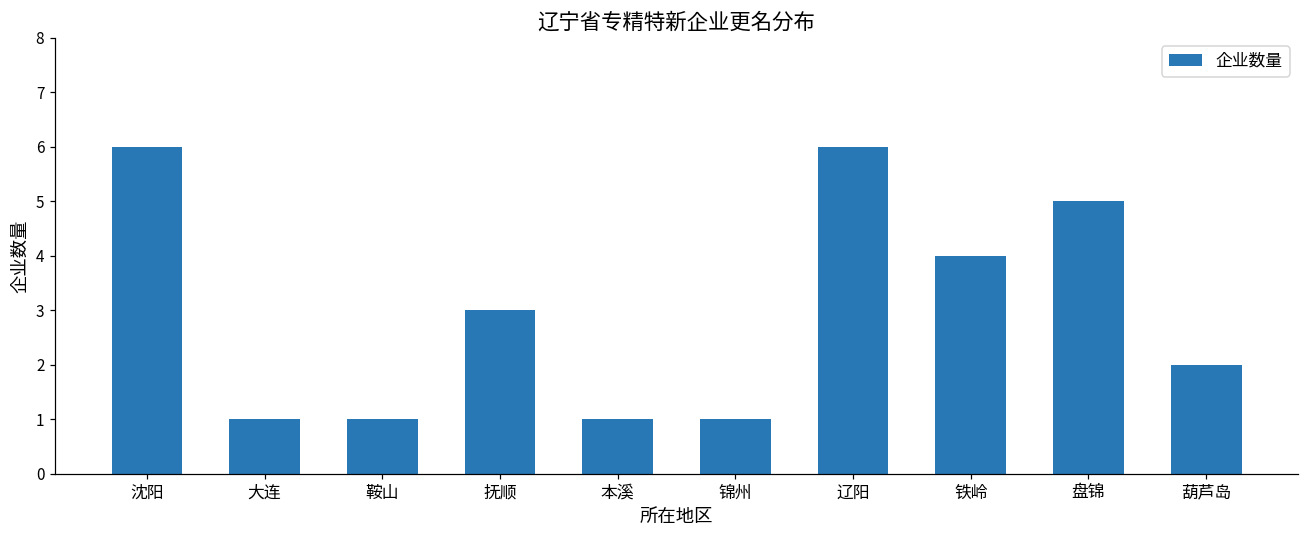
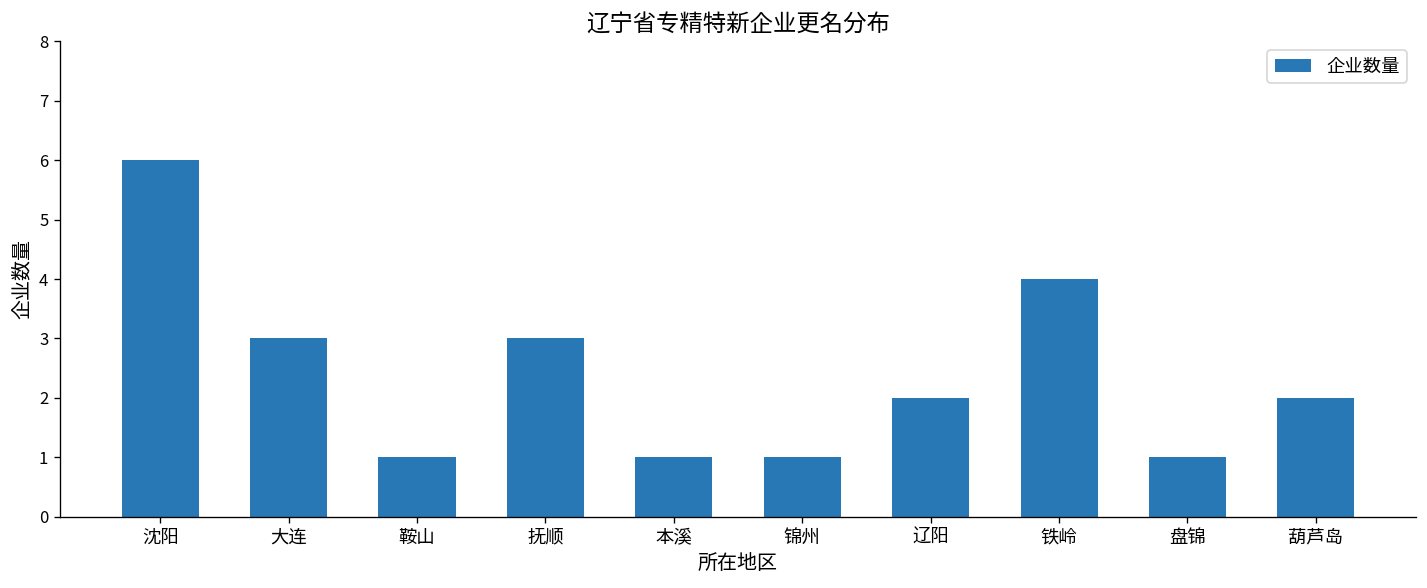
  {
    "沈阳": 6,
-   "大连": 1,
+   "大连": 3,
    "鞍山": 1,
    "抚顺": 3,
    "本溪": 1,
    "锦州": 1,
-   "辽阳": 6,
+   "辽阳": 2,
    "铁岭": 4,
-   "盘锦": 5,
+   "盘锦": 1,
    "葫芦岛": 2
  }
